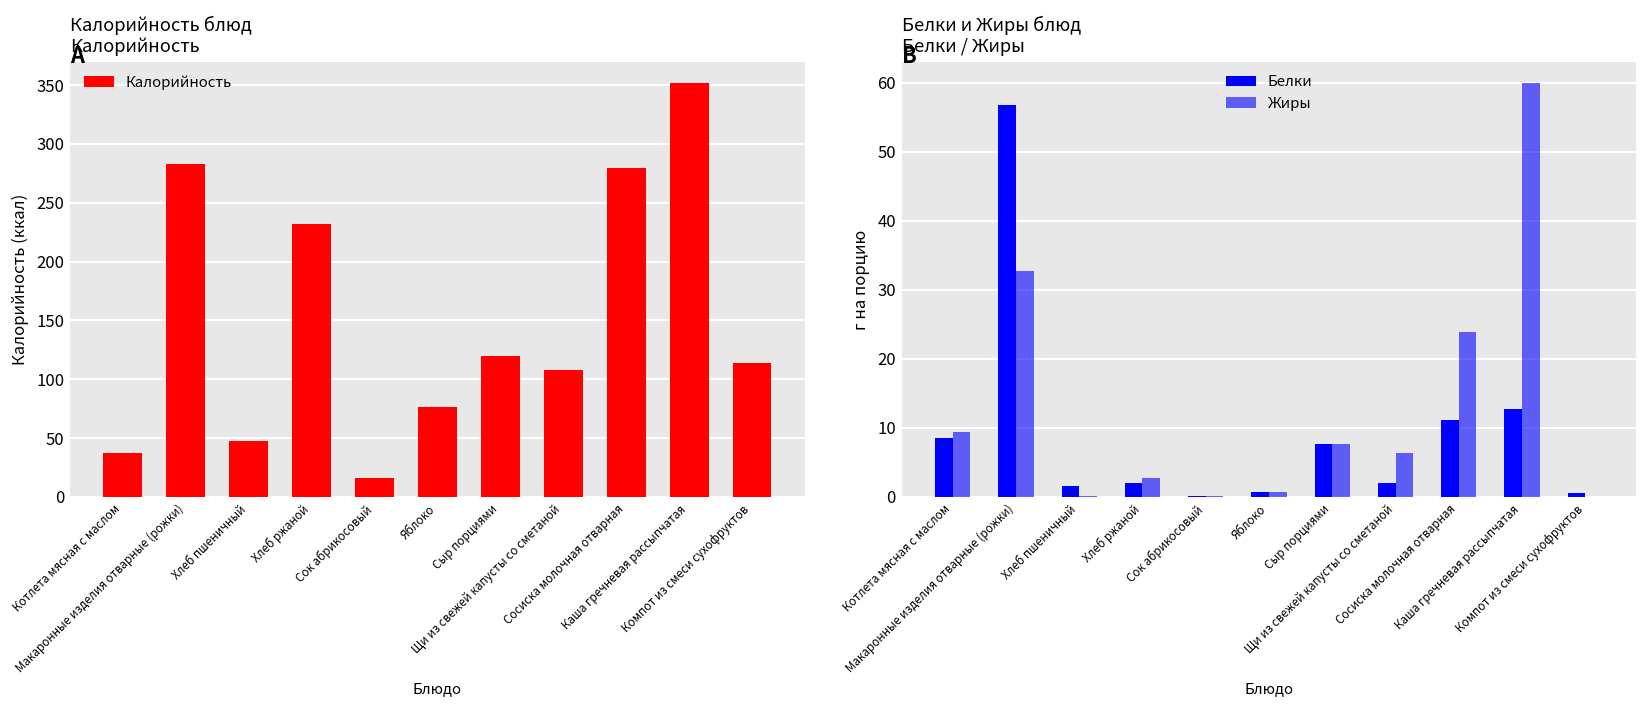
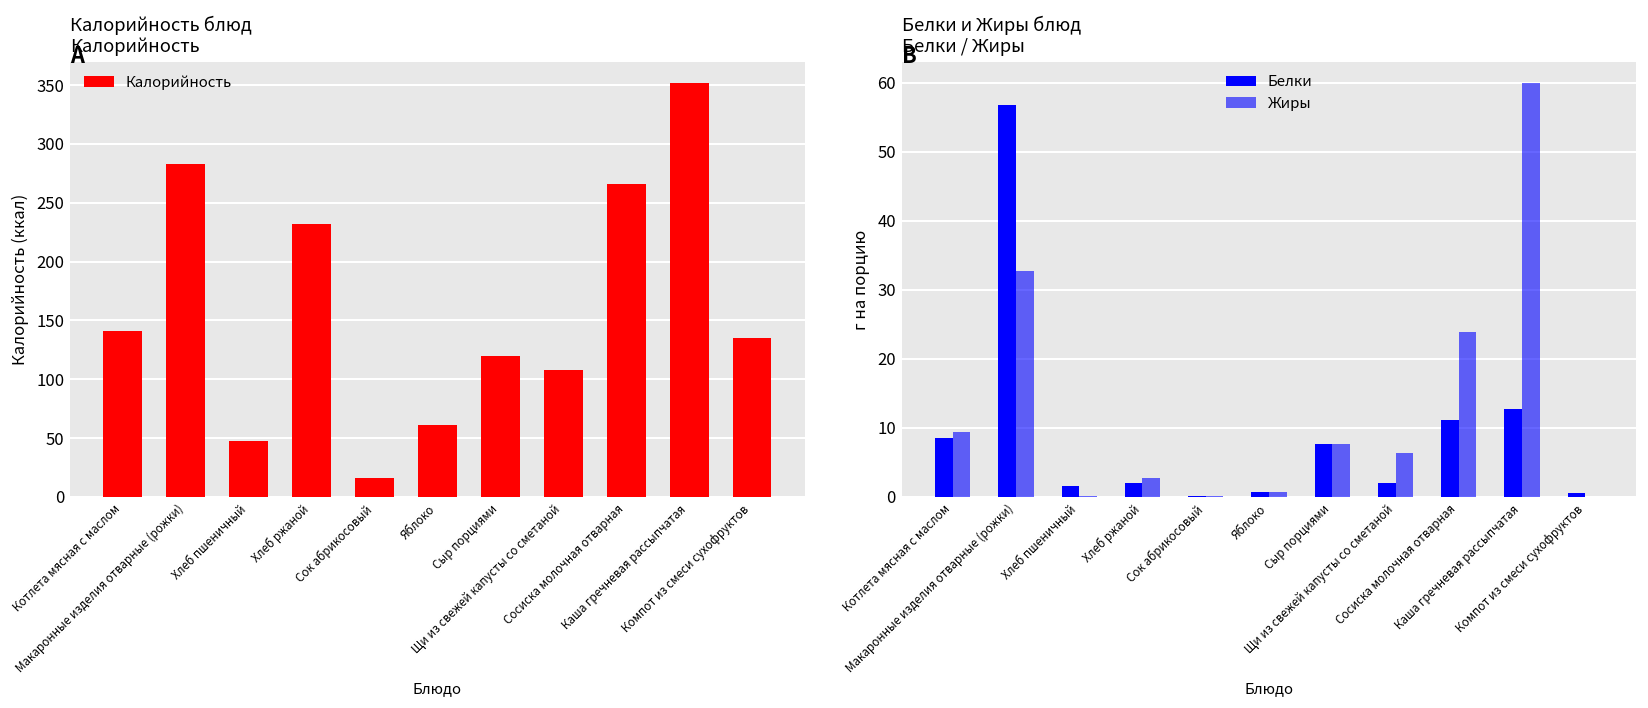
  {
    "Калорийность блюд Калорийность": {
-     "Котлета мясная с маслом": 40,
+     "Котлета мясная с маслом": 140,
      "Макаронные изделия отварные (рожки)": 280,
      "Хлеб пшеничный": 50,
      "Хлеб ржаной": 230,
      "Сок абрикосовый": 20,
-     "Яблоко": 80,
+     "Яблоко": 60,
      "Сыр порциями": 120,
      "Щи из свежей капусты со сметаной": 110,
-     "Сосиска молочная отварная": 280,
+     "Сосиска молочная отварная": 270,
      "Каша гречневая рассыпчатая": 350,
-     "Компот из смеси сухофруктов": 110
+     "Компот из смеси сухофруктов": 130
    }
  }
